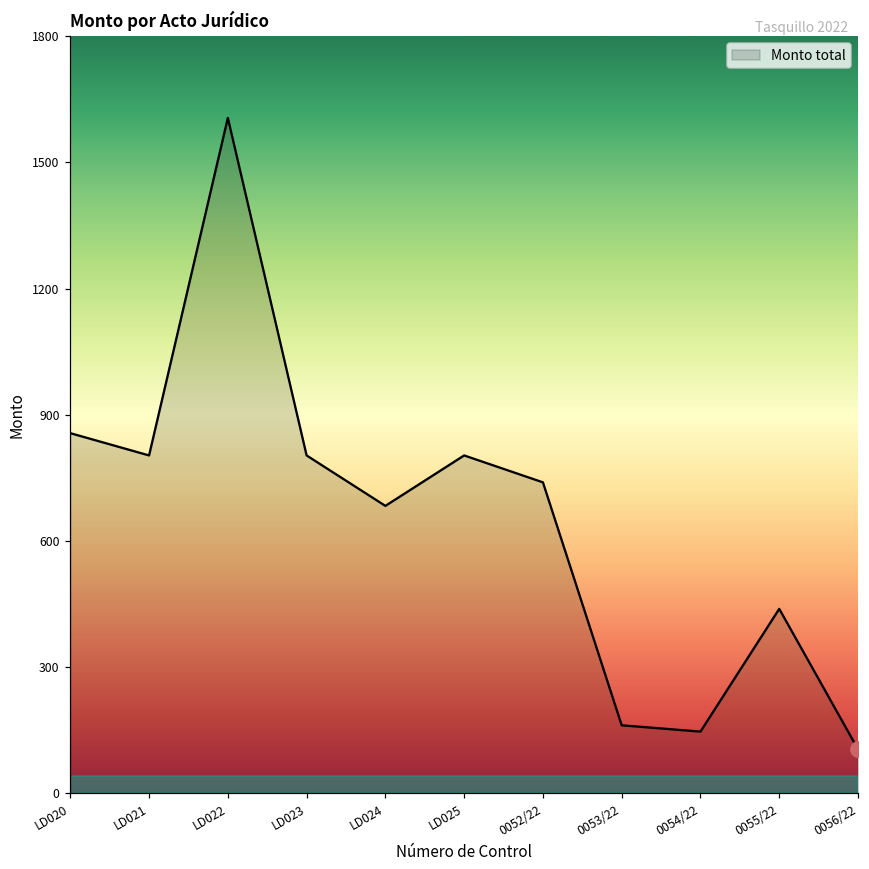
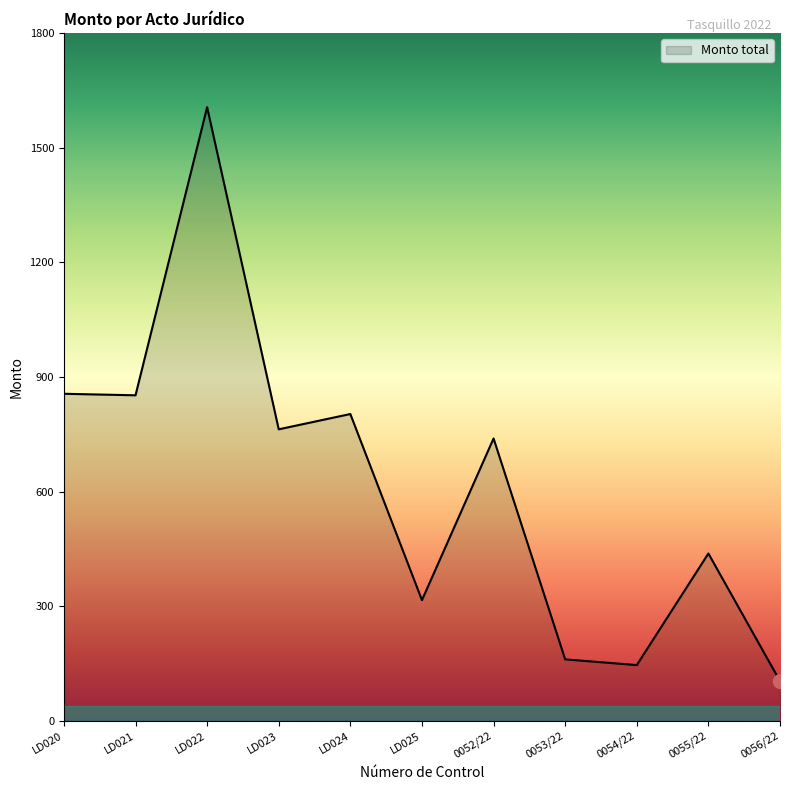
  {
    "Monto total": {
      "LD020": 860,
-     "LD021": 800,
+     "LD021": 850,
      "LD022": 1610,
-     "LD023": 800,
-     "LD024": 680,
-     "LD025": 800,
+     "LD023": 760,
+     "LD024": 800,
+     "LD025": 320,
      "0052/22": 740,
      "0053/22": 160,
      "0054/22": 150,
      "0055/22": 440
    }
  }
